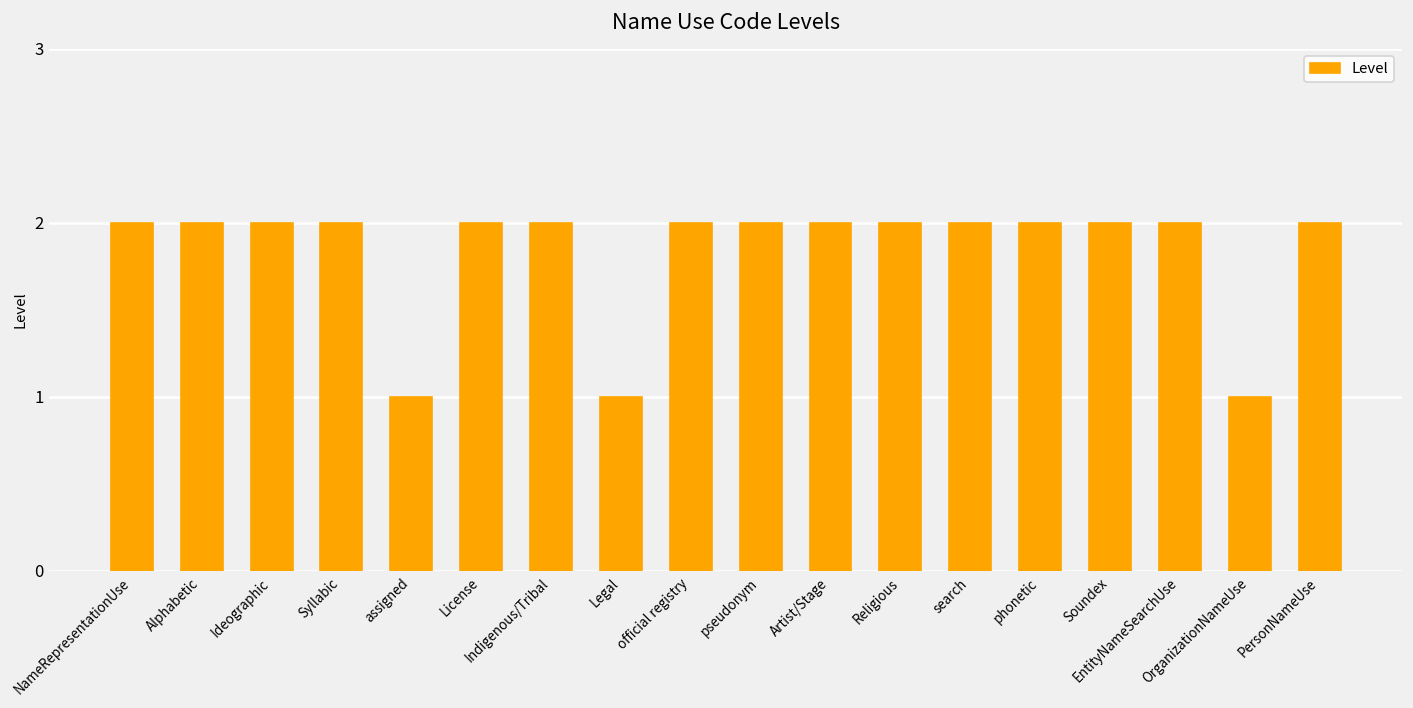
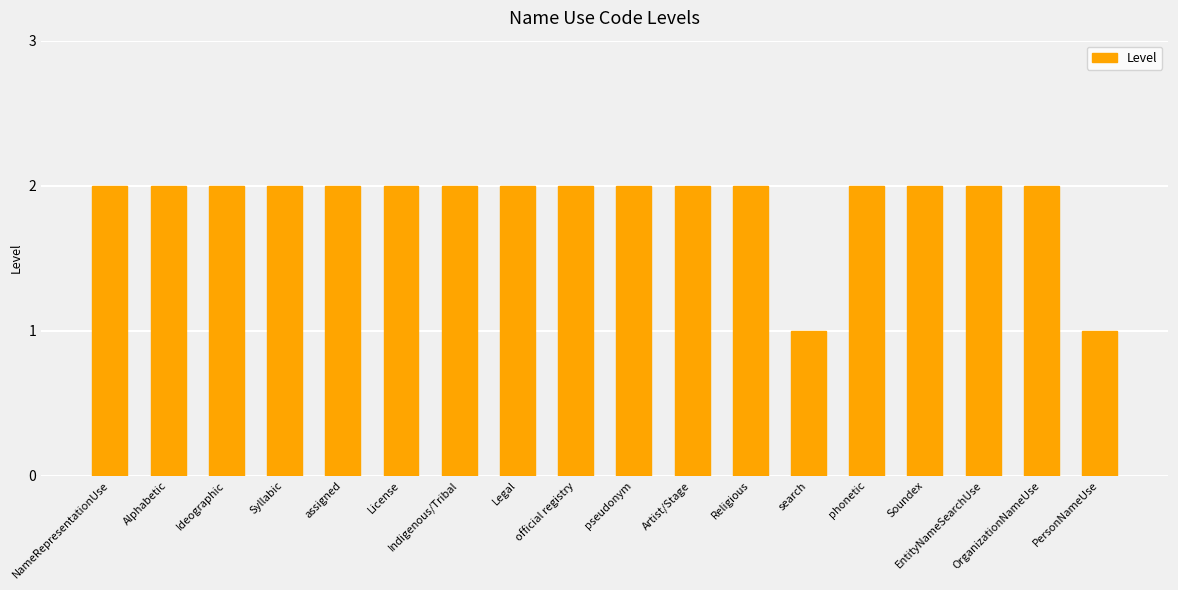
  {
    "NameRepresentationUse": 2,
    "Alphabetic": 2,
    "Ideographic": 2,
    "Syllabic": 2,
-   "assigned": 1,
+   "assigned": 2,
    "License": 2,
    "Indigenous/Tribal": 2,
-   "Legal": 1,
+   "Legal": 2,
    "official registry": 2,
    "pseudonym": 2,
    "Artist/Stage": 2,
    "Religious": 2,
-   "search": 2,
+   "search": 1,
    "phonetic": 2,
    "Soundex": 2,
    "EntityNameSearchUse": 2,
-   "OrganizationNameUse": 1,
-   "PersonNameUse": 2
+   "OrganizationNameUse": 2,
+   "PersonNameUse": 1
  }
